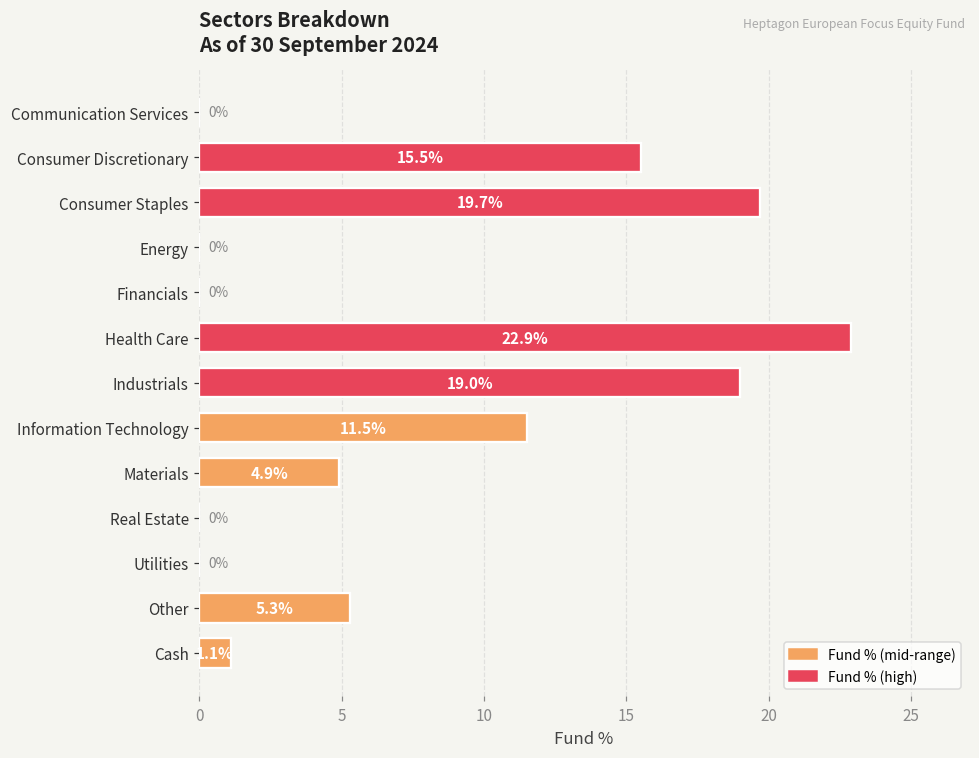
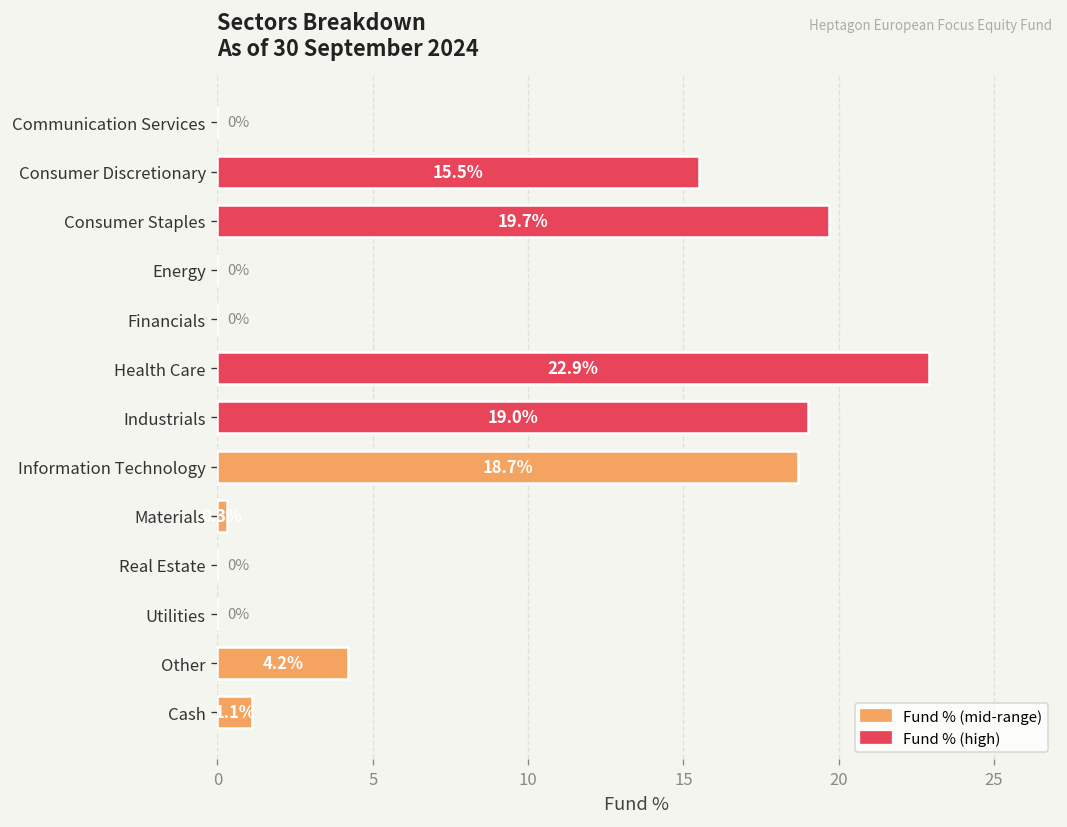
  {
    "Communication Services": "0%",
    "Consumer Discretionary": "15.5%",
    "Consumer Staples": "19.7%",
    "Energy": "0%",
    "Financials": "0%",
    "Health Care": "22.9%",
    "Industrials": "19.0%",
-   "Information Technology": "11.5%",
-   "Materials": "4.9",
+   "Information Technology": "18.7%",
+   "Materials": "0.3",
    "Real Estate": "0%",
    "Utilities": "0%",
-   "Other": "5.3%",
+   "Other": "4.2%",
    "Cash": "1.1%"
  }
